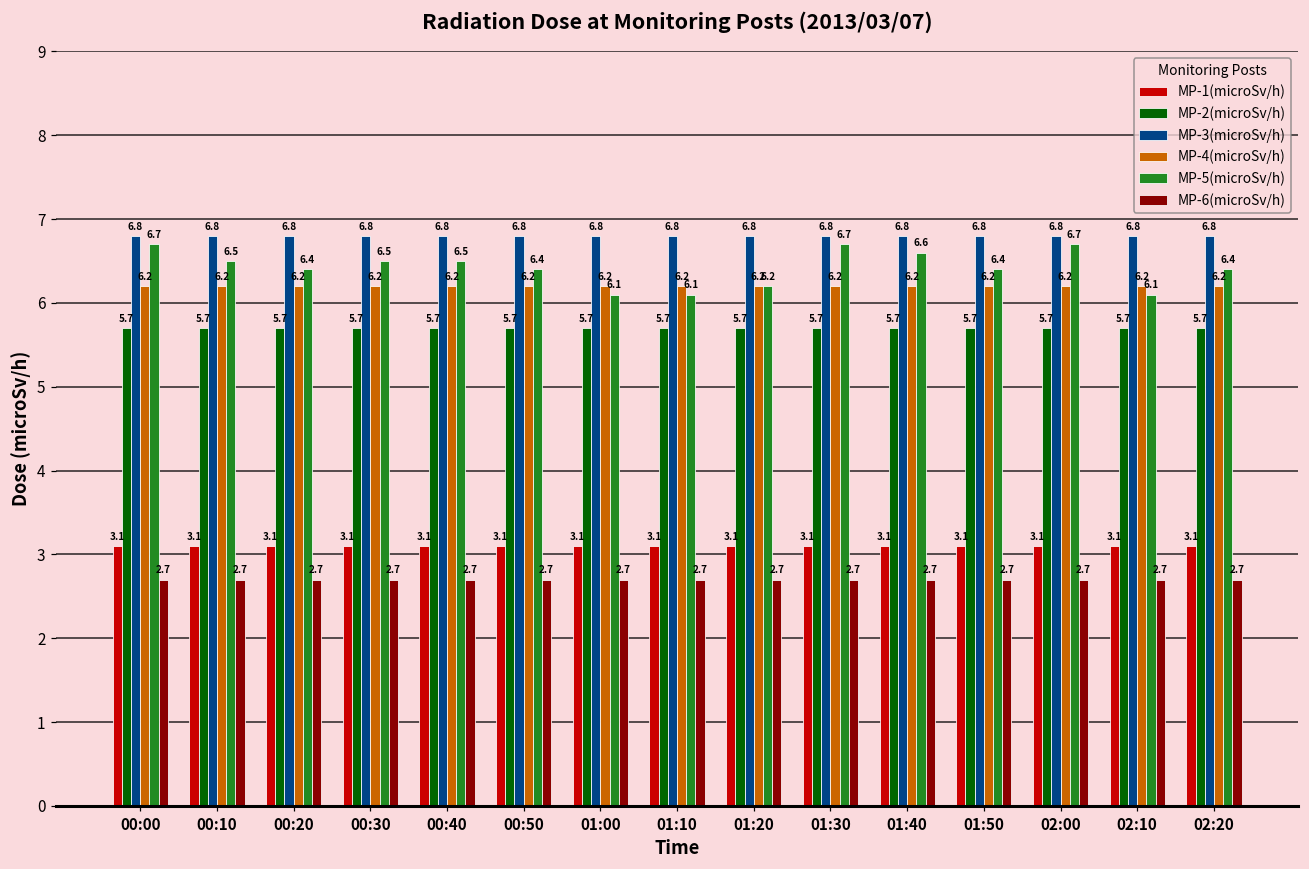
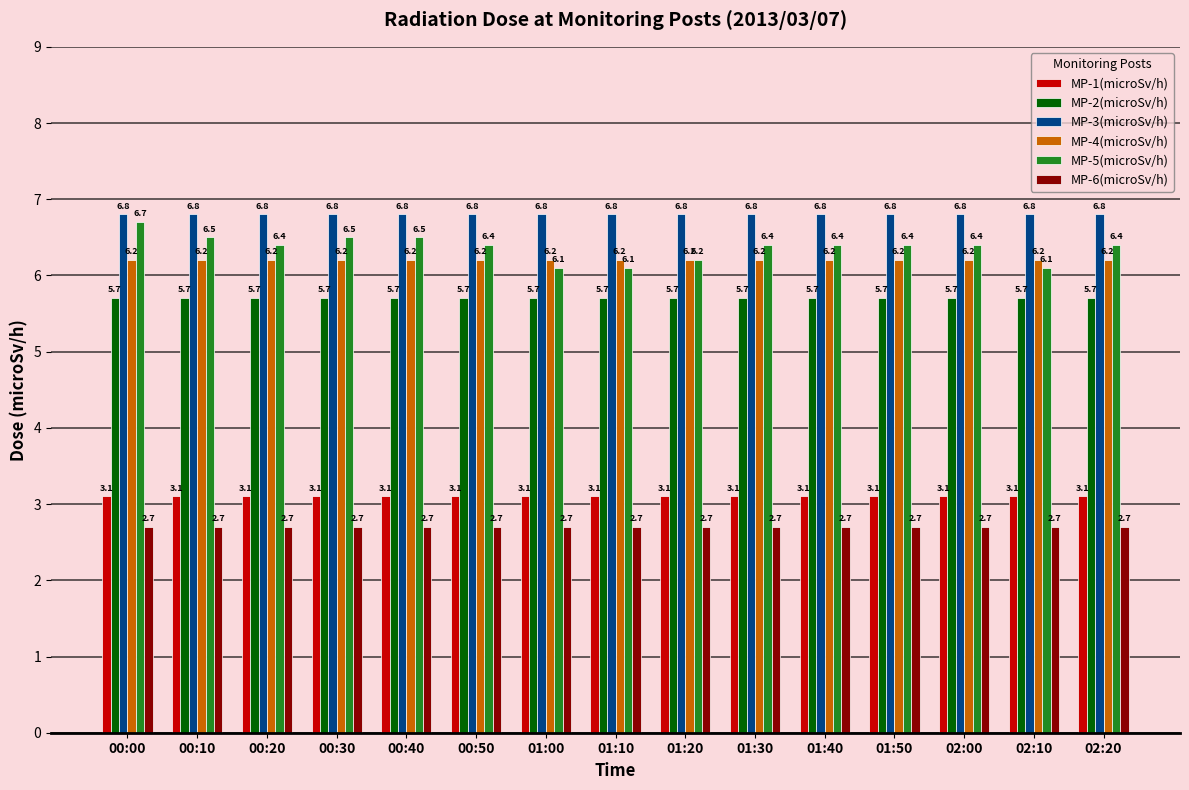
  {
    "MP-1(microSv/h)": {
      "00:00": 3.1,
      "00:10": 3.1,
      "00:20": 3.1,
      "00:30": 3.1,
      "00:40": 3.1,
      "00:50": 3.1,
      "01:00": 3.1,
      "01:10": 3.1,
      "01:20": 3.1,
      "01:30": 3.1,
      "01:40": 3.1,
      "01:50": 3.1,
      "02:00": 3.1,
      "02:10": 3.1,
      "02:20": 3.1
    },
    "MP-2(microSv/h)": {
      "00:00": 5.7,
      "00:10": 5.7,
      "00:20": 5.7,
      "00:30": 5.7,
      "00:40": 5.7,
      "00:50": 5.7,
      "01:00": 5.7,
      "01:10": 5.7,
      "01:20": 5.7,
      "01:30": 5.7,
      "01:40": 5.7,
      "01:50": 5.7,
      "02:00": 5.7,
      "02:10": 5.7,
      "02:20": 5.7
    },
    "MP-3(microSv/h)": {
      "00:00": 6.8,
      "00:10": 6.8,
      "00:20": 6.8,
      "00:30": 6.8,
      "00:40": 6.8,
      "00:50": 6.8,
      "01:00": 6.8,
      "01:10": 6.8,
      "01:20": 6.8,
      "01:30": 6.8,
      "01:40": 6.8,
      "01:50": 6.8,
      "02:00": 6.8,
      "02:10": 6.8,
      "02:20": 6.8
    },
    "MP-4(microSv/h)": {
      "00:00": 6.2,
      "00:10": 6.2,
      "00:20": 6.2,
      "00:30": 6.2,
      "00:40": 6.2,
      "00:50": 6.2,
      "01:00": 6.2,
      "01:10": 6.2,
      "01:30": 6.2,
      "01:40": 6.2,
      "01:50": 6.2,
      "02:00": 6.2,
      "02:10": 6.2,
      "02:20": 6.2
    },
    "MP-5(microSv/h)": {
      "00:00": 6.7,
      "00:10": 6.5,
      "00:20": 6.4,
      "00:30": 6.5,
      "00:40": 6.5,
      "00:50": 6.4,
      "01:00": 6.1,
      "01:10": 6.1,
-     "01:30": 6.7,
-     "01:40": 6.6,
+     "01:30": 6.4,
+     "01:40": 6.4,
      "01:50": 6.4,
-     "02:00": 6.7,
+     "02:00": 6.4,
      "02:10": 6.1,
      "02:20": 6.4
    },
    "MP-6(microSv/h)": {
      "00:00": 2.7,
      "00:10": 2.7,
      "00:20": 2.7,
      "00:30": 2.7,
      "00:40": 2.7,
      "00:50": 2.7,
      "01:00": 2.7,
      "01:10": 2.7,
      "01:20": 2.7,
      "01:30": 2.7,
      "01:40": 2.7,
      "01:50": 2.7,
      "02:00": 2.7,
      "02:10": 2.7,
      "02:20": 2.7
    }
  }
